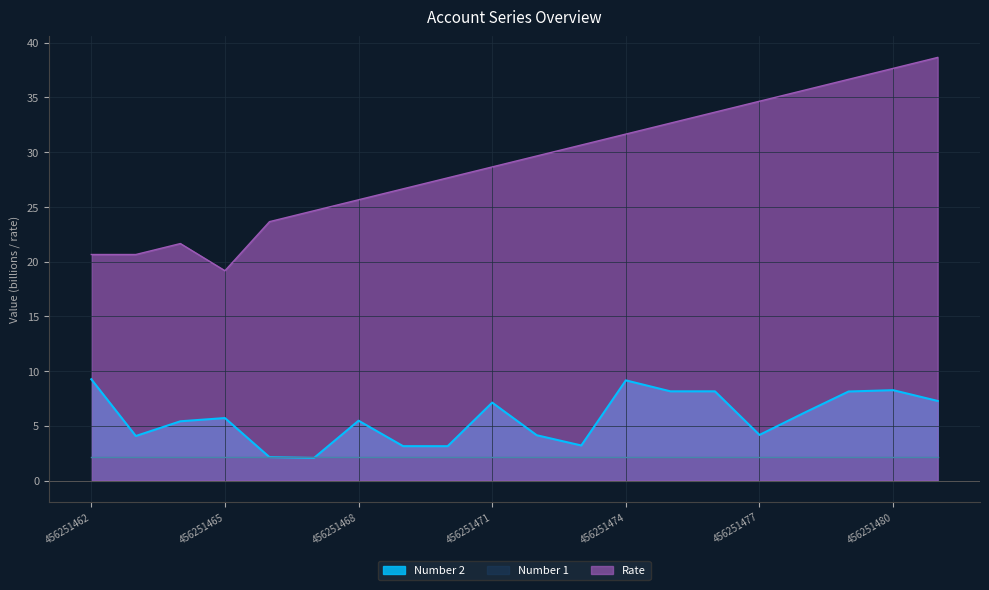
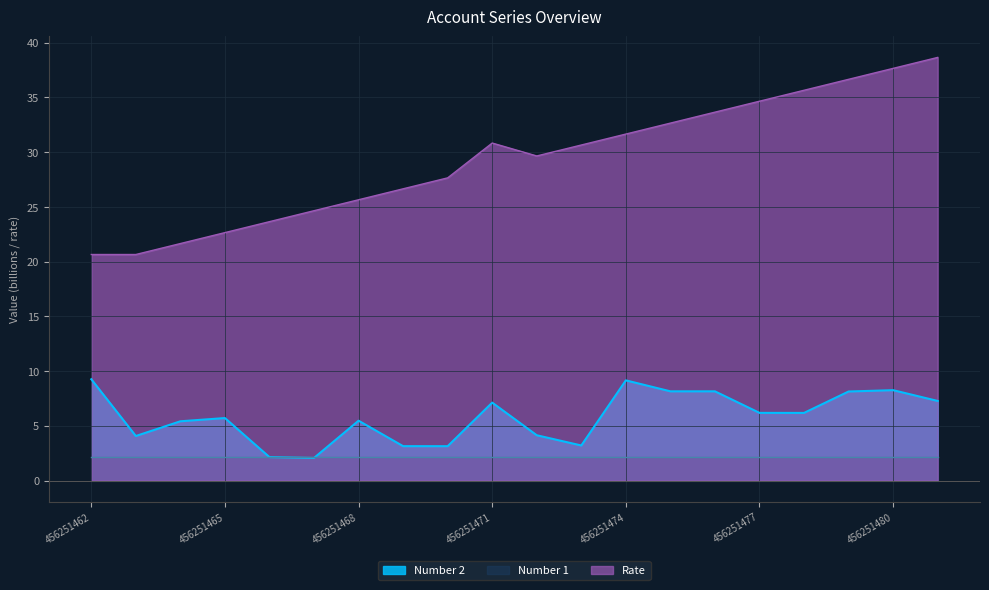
  {
    "Number 2": {
      "456251462": 9.3,
      "456251465": 5.7,
      "456251468": 5.5,
      "456251471": 7.1,
      "456251474": 9.2,
-     "456251477": 4.2,
+     "456251477": 6.2,
      "456251480": 8.3
    },
    "Number 1": {
      "456251462": 2.1,
      "456251465": 2.1,
      "456251468": 2.1,
      "456251471": 2.1,
      "456251474": 2.1,
      "456251477": 2.1,
      "456251480": 2.1
    },
    "Rate": {
      "456251462": 20.7,
-     "456251465": 19.2,
+     "456251465": 22.7,
      "456251468": 25.7,
-     "456251471": 28.7,
+     "456251471": 30.8,
      "456251474": 31.7,
      "456251477": 34.7,
      "456251480": 37.7
    }
  }
